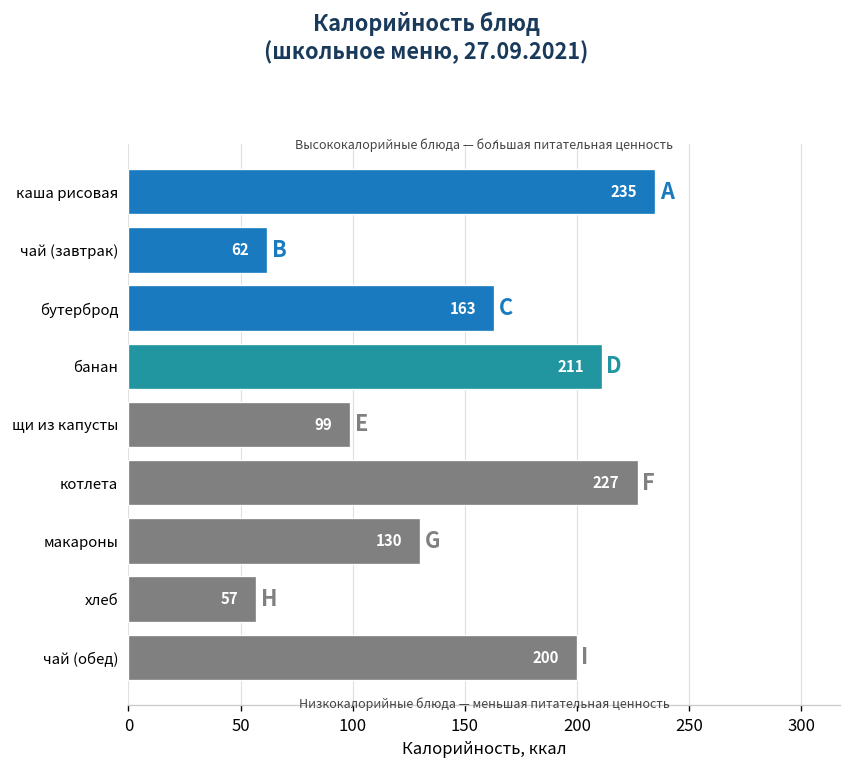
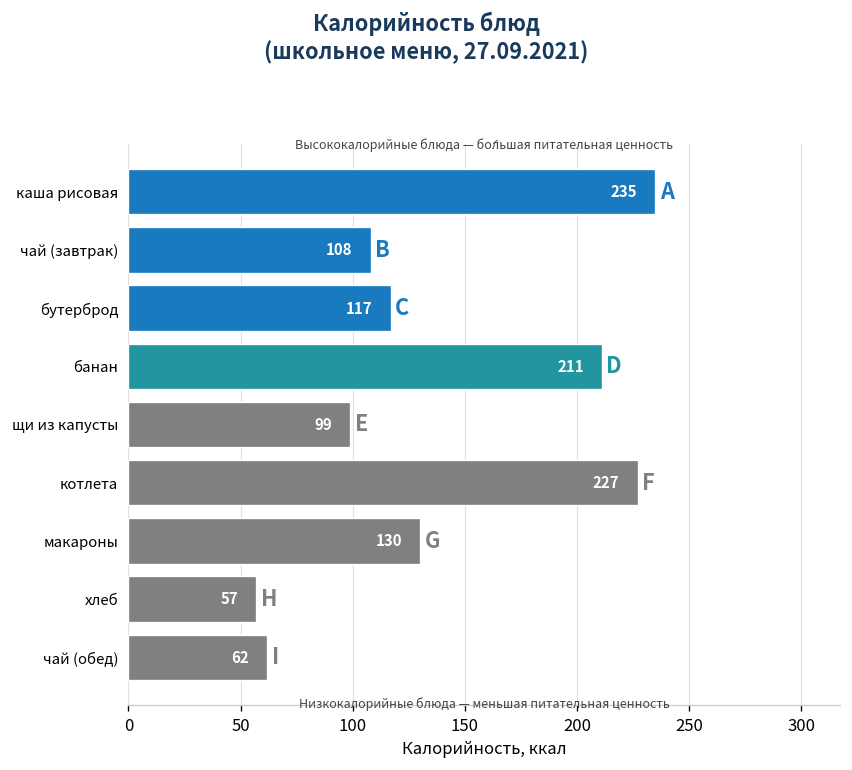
  {
    "каша рисовая": 235,
-   "чай (завтрак)": 62,
-   "бутерброд": 163,
+   "чай (завтрак)": 108,
+   "бутерброд": 117,
    "банан": 211,
    "щи из капусты": 99,
    "котлета": 227,
    "макароны": 130,
    "хлеб": 57,
-   "чай (обед)": 200
+   "чай (обед)": 62
  }
